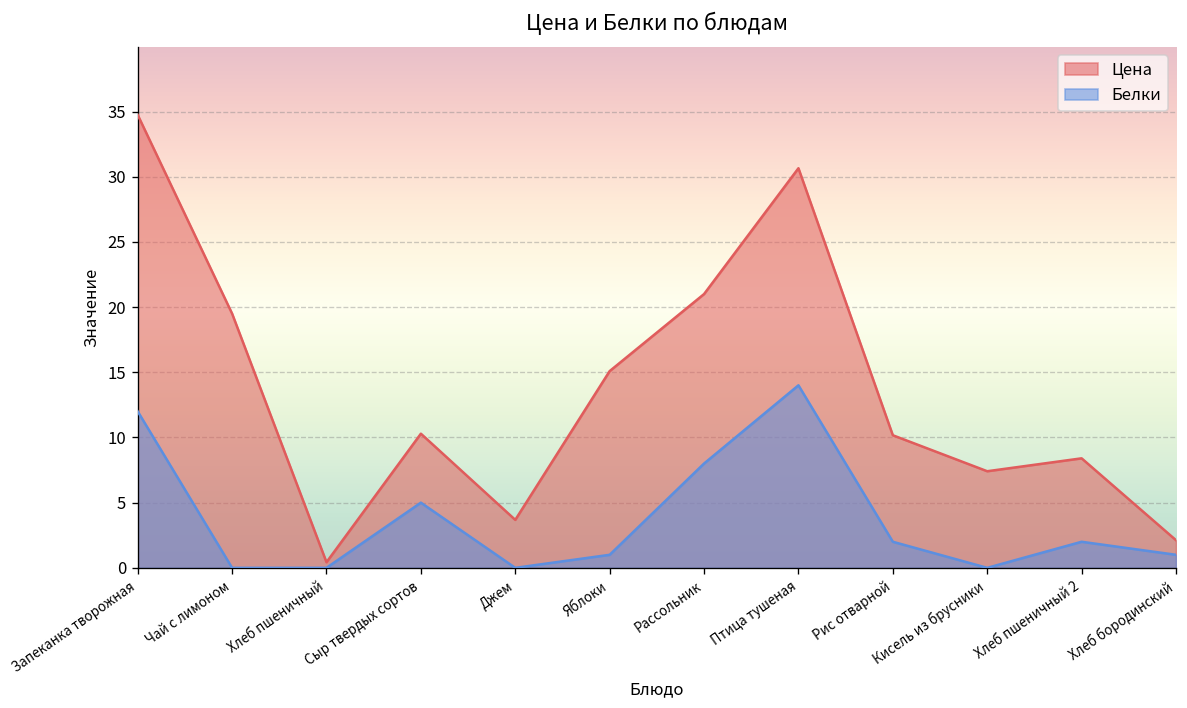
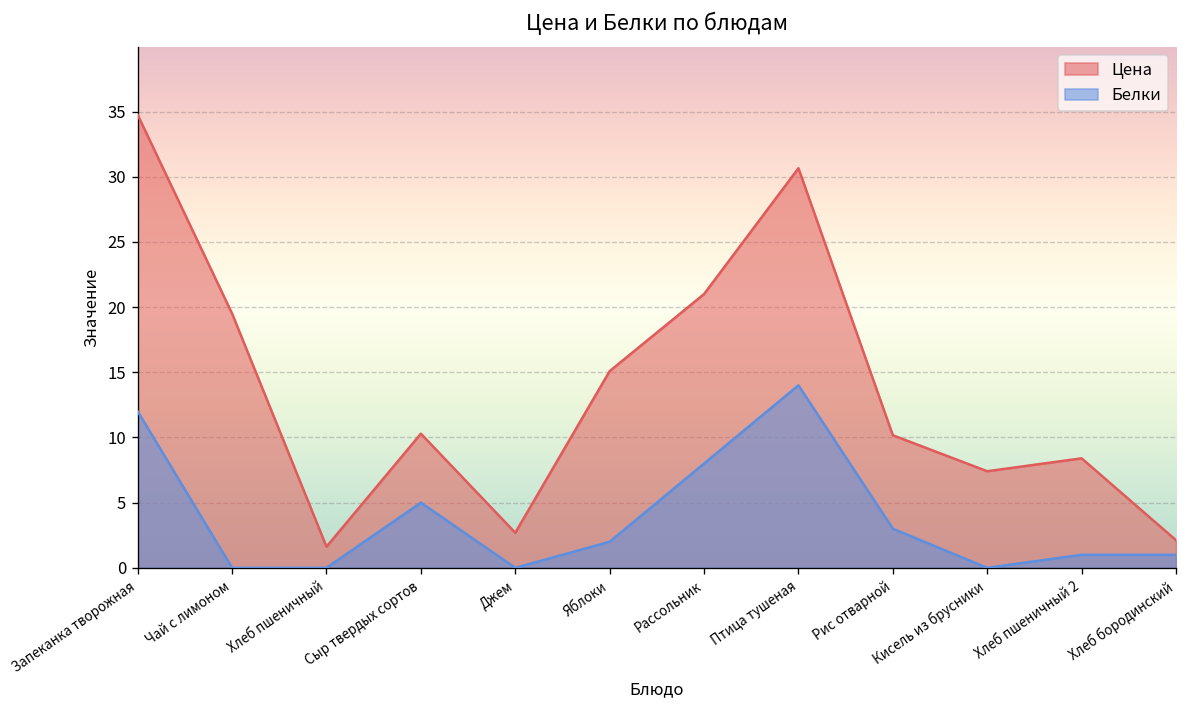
  {
    "Цена": {
      "Запеканка творожная": 34.7,
      "Чай с лимоном": 19.5,
-     "Хлеб пшеничный": 0.4,
+     "Хлеб пшеничный": 1.6,
      "Сыр твердых сортов": 10.3,
-     "Джем": 3.7,
+     "Джем": 2.7,
      "Яблоки": 15.1,
      "Рассольник": 21.0,
      "Птица тушеная": 30.7,
      "Рис отварной": 10.2,
      "Кисель из брусники": 7.4,
      "Хлеб пшеничный 2": 8.4,
      "Хлеб бородинский": 2.1
    },
    "Белки": {
      "Запеканка творожная": 12,
      "Чай с лимоном": 0,
      "Хлеб пшеничный": 0,
      "Сыр твердых сортов": 5,
      "Джем": 0,
-     "Яблоки": 1,
+     "Яблоки": 2,
      "Рассольник": 8,
      "Птица тушеная": 14,
-     "Рис отварной": 2,
+     "Рис отварной": 3,
      "Кисель из брусники": 0,
-     "Хлеб пшеничный 2": 2,
+     "Хлеб пшеничный 2": 1,
      "Хлеб бородинский": 1
    }
  }
